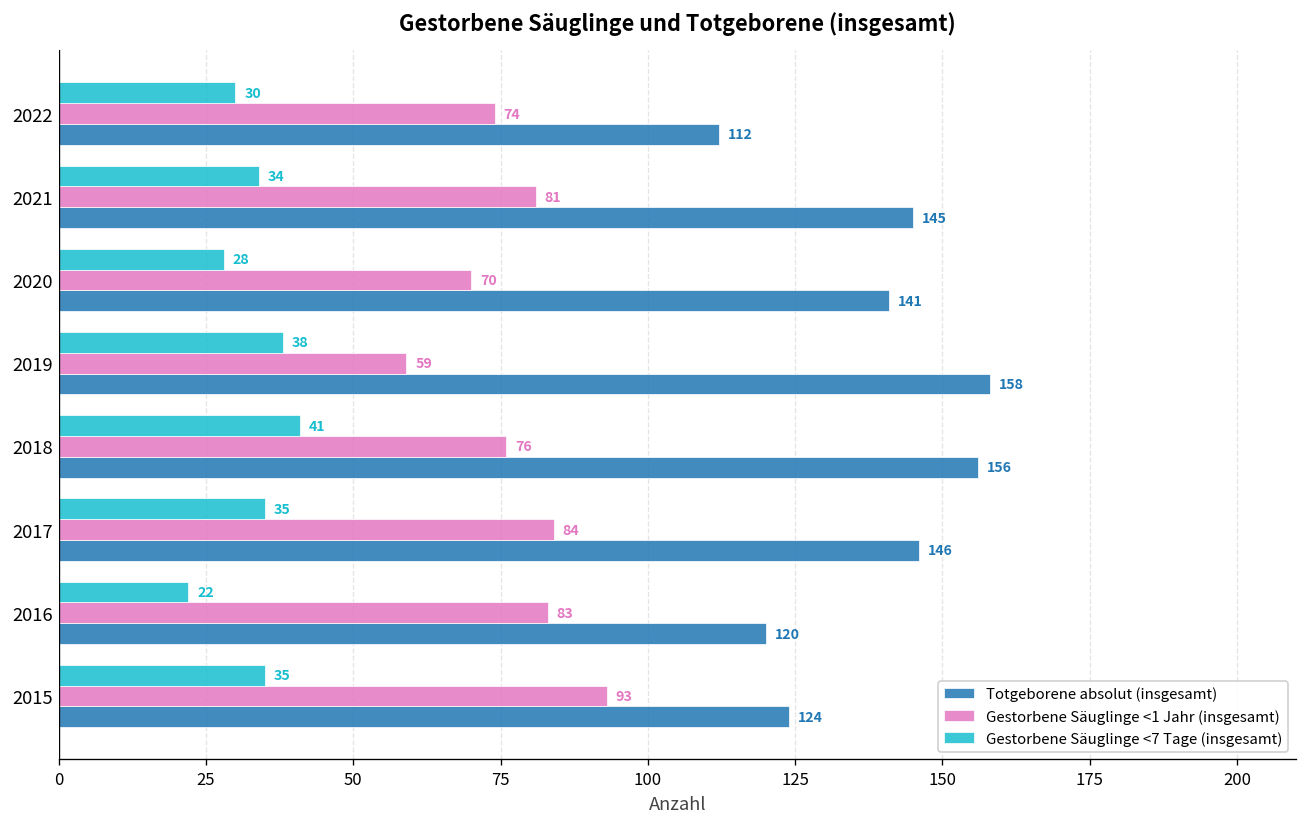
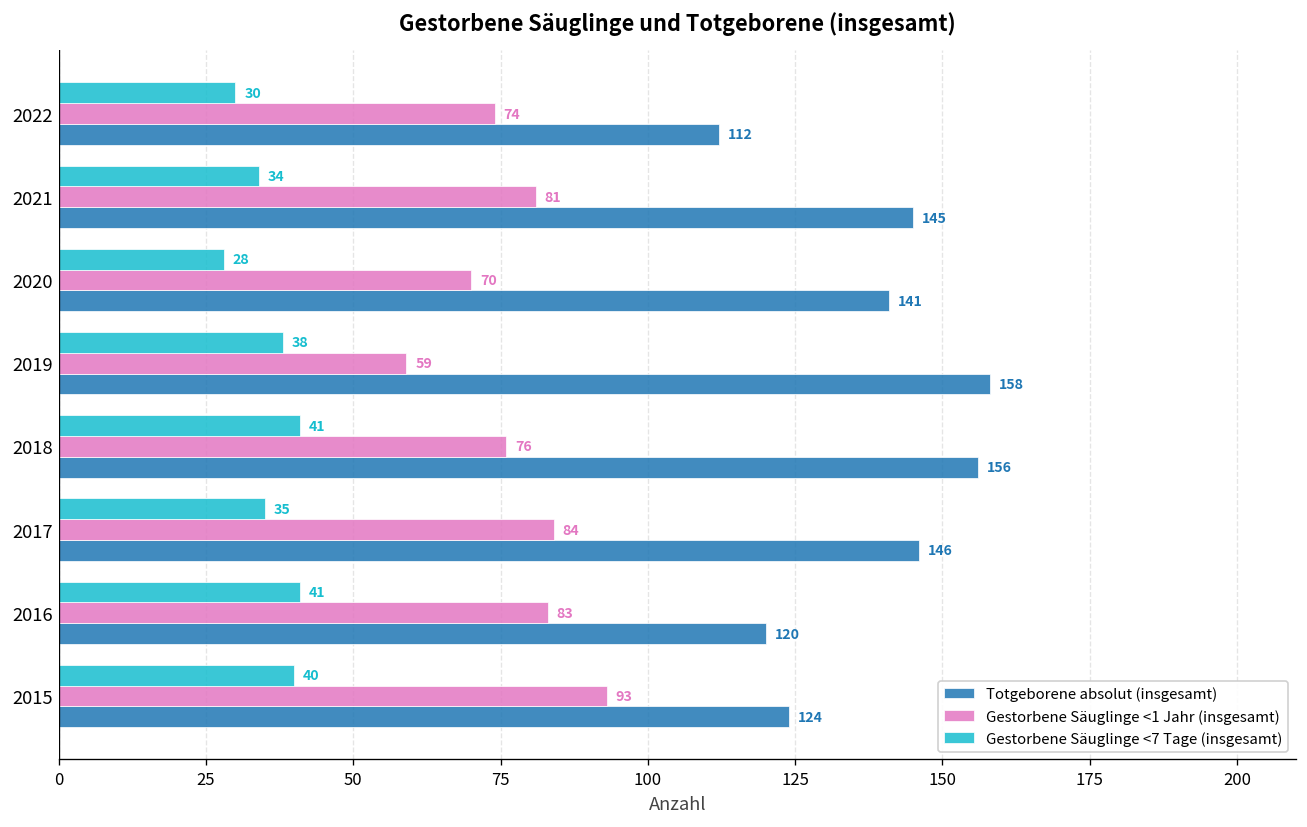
  {
    "Totgeborene absolut (insgesamt)": {
      "2022": 112,
      "2021": 145,
      "2020": 141,
      "2019": 158,
      "2018": 156,
      "2017": 146,
      "2016": 120,
      "2015": 124
    },
    "Gestorbene Säuglinge <1 Jahr (insgesamt)": {
      "2022": 74,
      "2021": 81,
      "2020": 70,
      "2019": 59,
      "2018": 76,
      "2017": 84,
      "2016": 83,
      "2015": 93
    },
    "Gestorbene Säuglinge <7 Tage (insgesamt)": {
      "2022": 30,
      "2021": 34,
      "2020": 28,
      "2019": 38,
      "2018": 41,
      "2017": 35,
-     "2016": 22,
-     "2015": 35
+     "2016": 41,
+     "2015": 40
    }
  }
